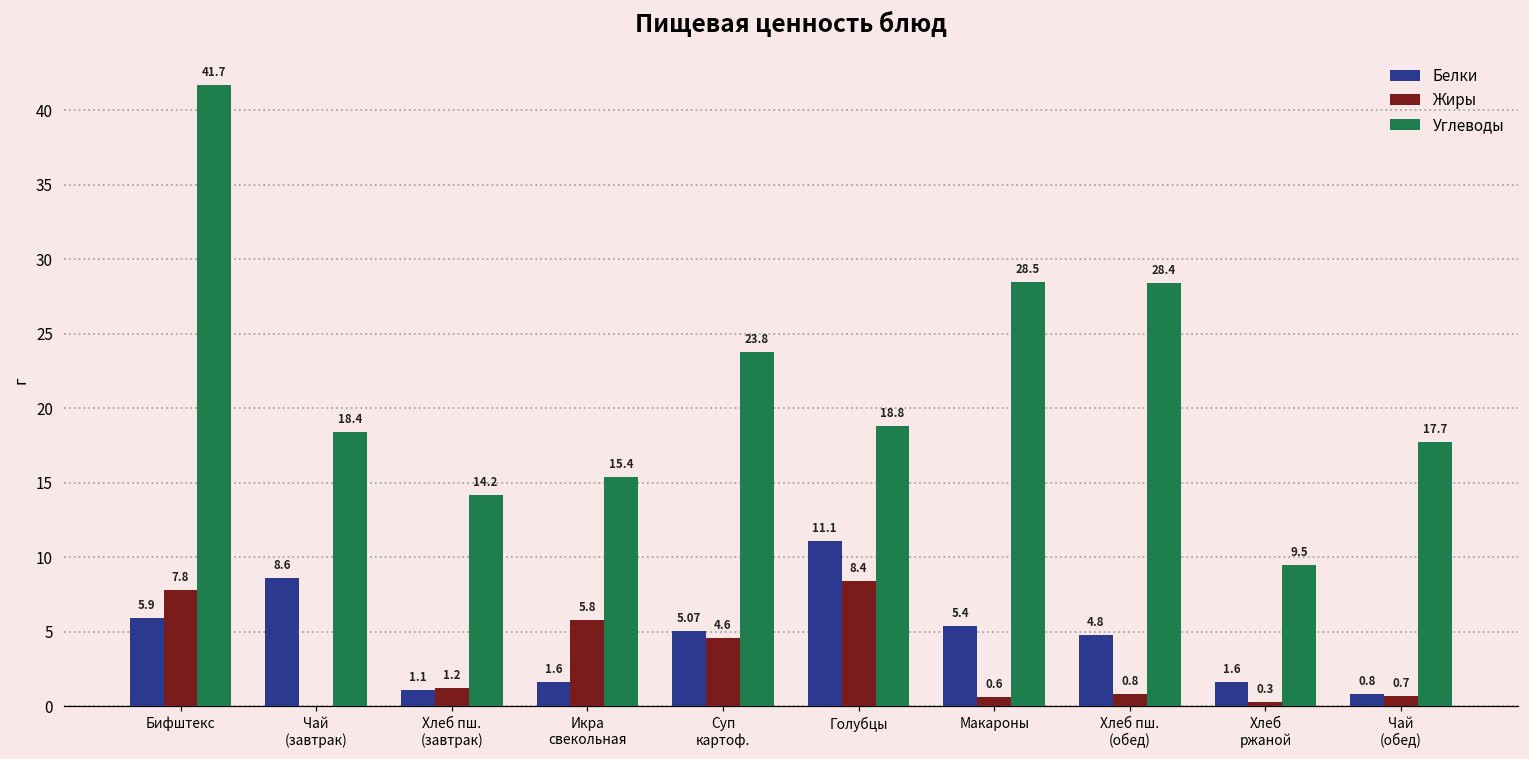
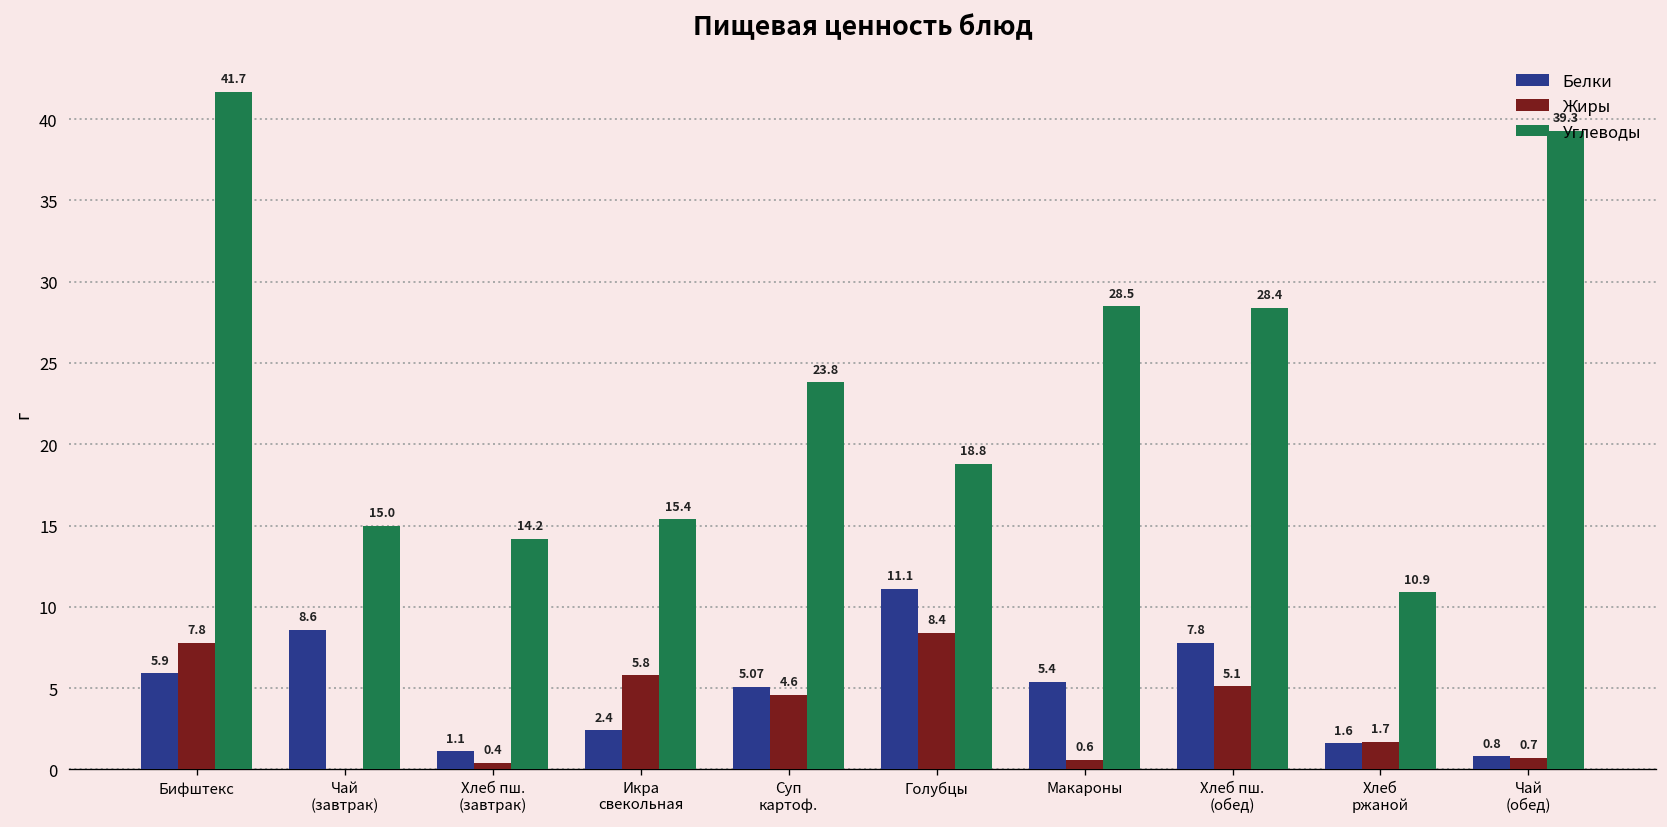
  {
    "Белки": {
      "Бифштекс": 5.9,
      "Чай (завтрак)": 8.6,
      "Хлеб пш. (завтрак)": 1.1,
-     "Икра свекольная": 1.6,
+     "Икра свекольная": 2.4,
      "Суп картоф.": 5.07,
      "Голубцы": 11.1,
      "Макароны": 5.4,
-     "Хлеб пш. (обед)": 4.8,
+     "Хлеб пш. (обед)": 7.8,
      "Хлеб ржаной": 1.6,
      "Чай (обед)": 0.8
    },
    "Жиры": {
      "Бифштекс": 7.8,
-     "Хлеб пш. (завтрак)": 1.2,
+     "Хлеб пш. (завтрак)": 0.4,
      "Икра свекольная": 5.8,
      "Суп картоф.": 4.6,
      "Голубцы": 8.4,
      "Макароны": 0.6,
-     "Хлеб пш. (обед)": 0.8,
-     "Хлеб ржаной": 0.3,
+     "Хлеб пш. (обед)": 5.1,
+     "Хлеб ржаной": 1.7,
      "Чай (обед)": 0.7
    },
    "Углеводы": {
      "Бифштекс": 41.7,
-     "Чай (завтрак)": 18.4,
+     "Чай (завтрак)": 15.0,
      "Хлеб пш. (завтрак)": 14.2,
      "Икра свекольная": 15.4,
      "Суп картоф.": 23.8,
      "Голубцы": 18.8,
      "Макароны": 28.5,
      "Хлеб пш. (обед)": 28.4,
-     "Хлеб ржаной": 9.5,
-     "Чай (обед)": 17.7
+     "Хлеб ржаной": 10.9,
+     "Чай (обед)": 39.3
    }
  }
